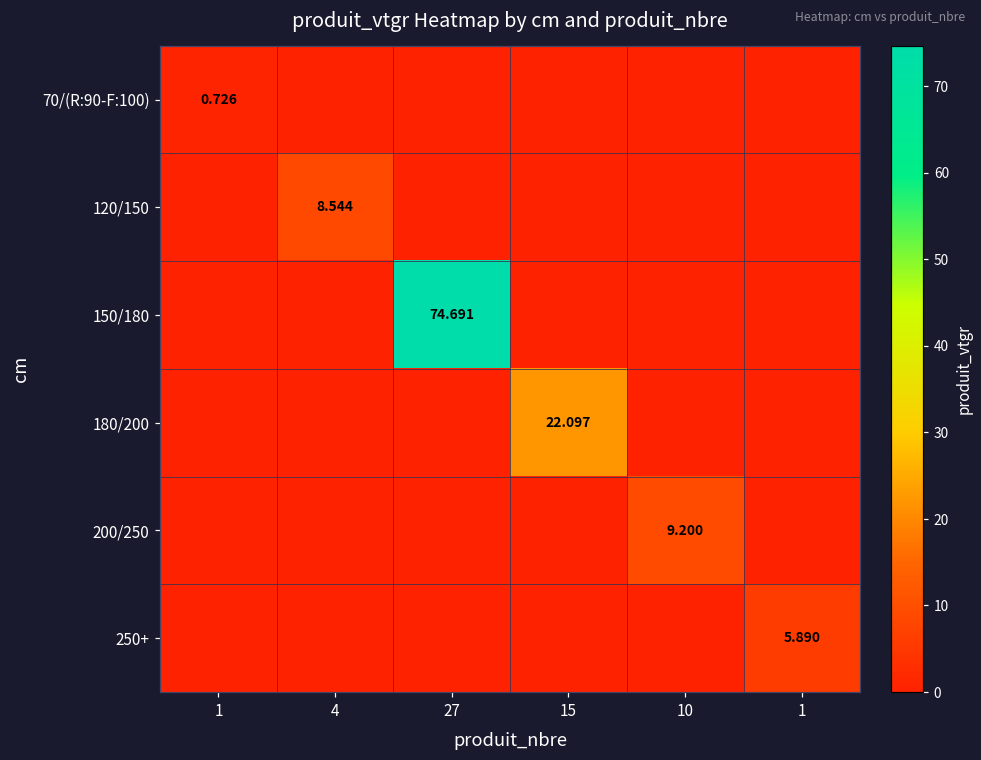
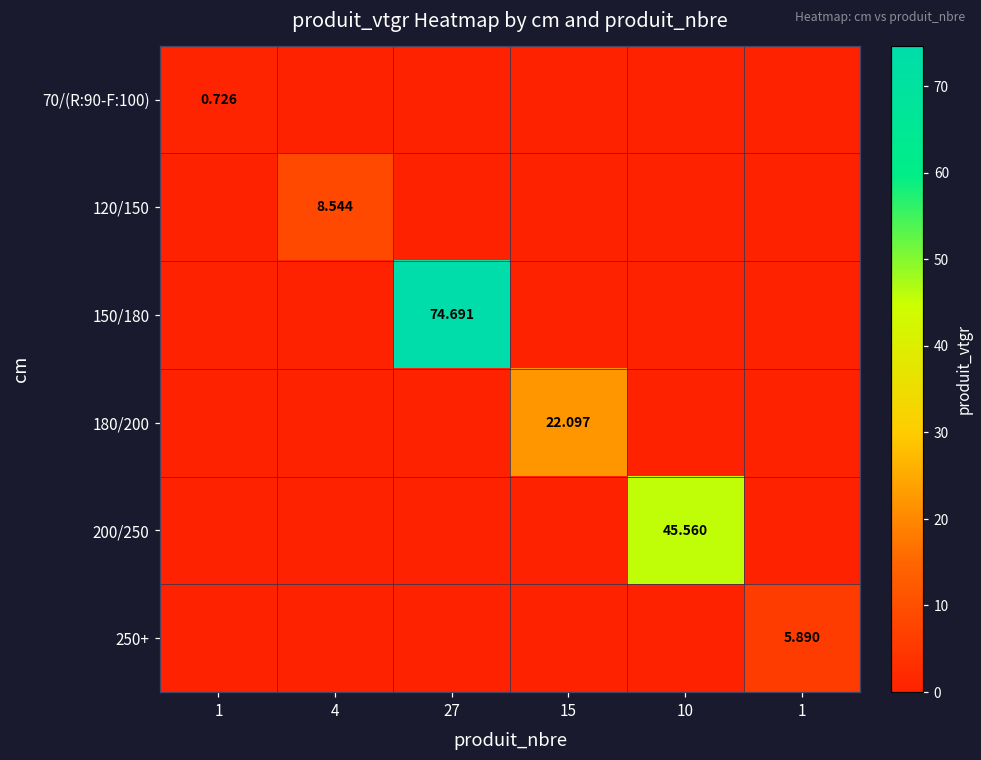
  {
    "120/150": {
      "4": 8.544
    },
    "150/180": {
      "27": 74.691
    },
    "180/200": {
      "15": 22.097
    },
    "200/250": {
-     "10": 9.200
+     "10": 45.560
    }
  }
